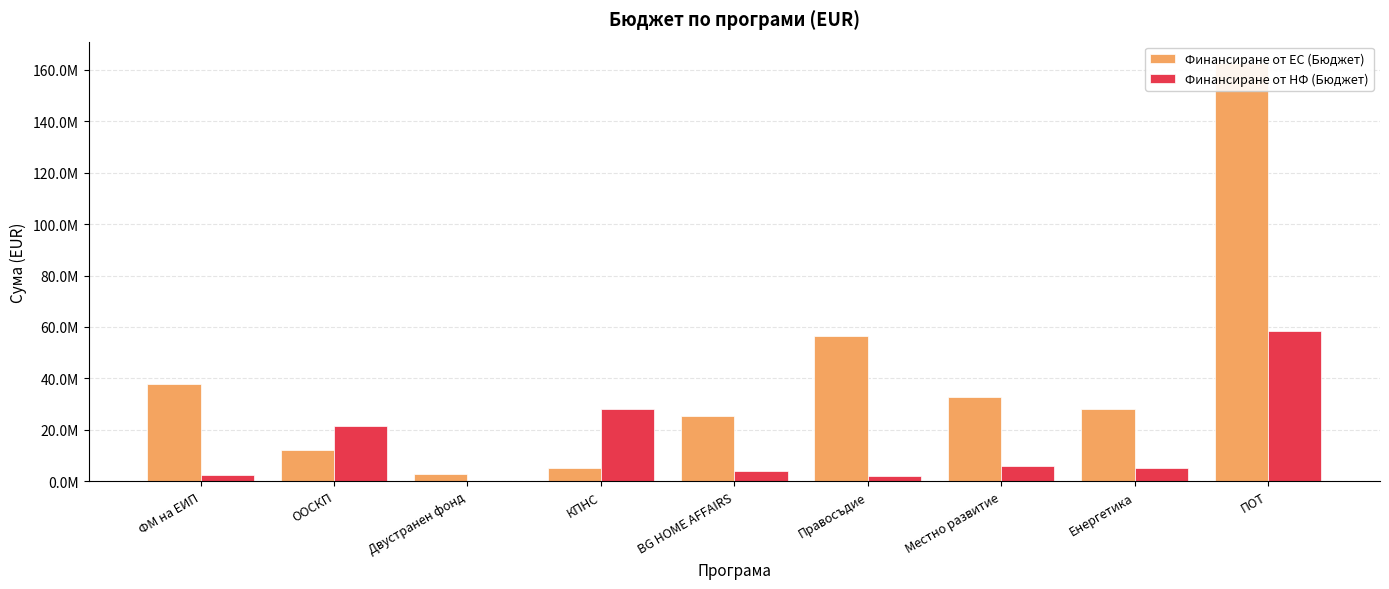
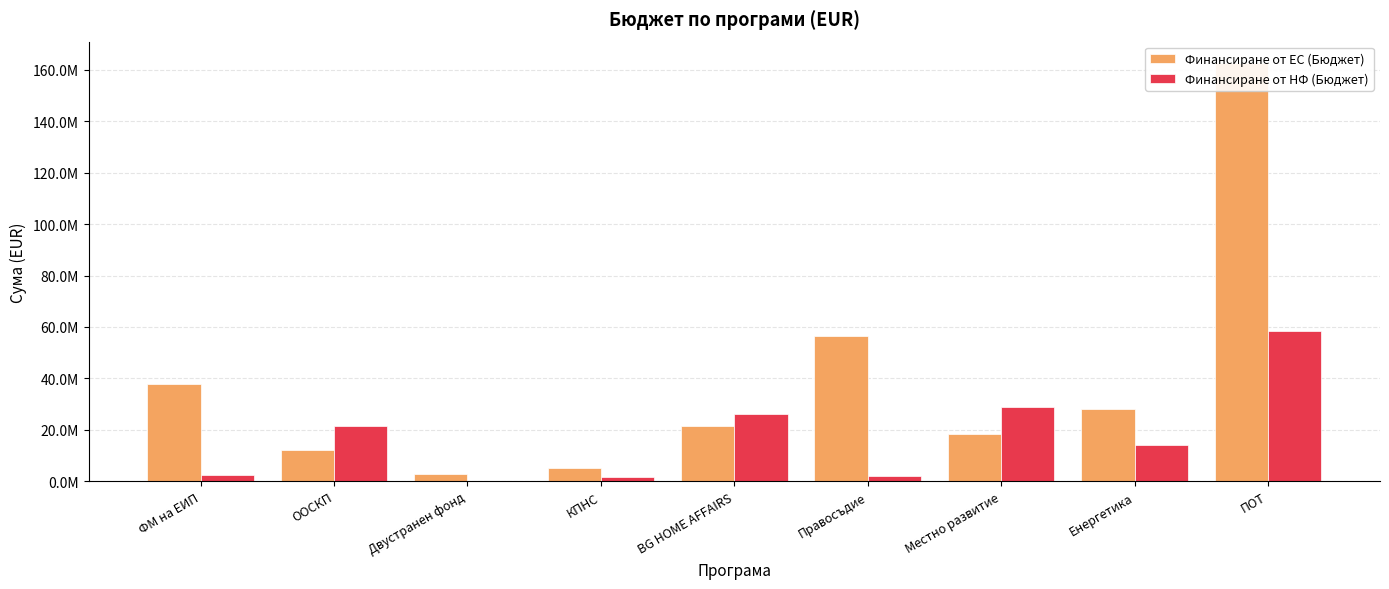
  {
    "Финансиране от ЕС (Бюджет)": {
      "ФМ на ЕИП": 38000000,
      "ООСКП": 12000000,
      "Двустранен фонд": 3000000,
      "КПНС": 5000000,
-     "BG HOME AFFAIRS": 25000000,
+     "BG HOME AFFAIRS": 21000000,
      "Правосъдие": 56000000,
-     "Местно развитие": 33000000,
+     "Местно развитие": 18000000,
      "Енергетика": 28000000
    },
    "Финансиране от НФ (Бюджет)": {
      "ФМ на ЕИП": 2000000,
      "ООСКП": 21000000,
      "Двустранен фонд": 0,
-     "КПНС": 28000000,
-     "BG HOME AFFAIRS": 4000000,
+     "КПНС": 2000000,
+     "BG HOME AFFAIRS": 26000000,
      "Правосъдие": 2000000,
-     "Местно развитие": 6000000,
-     "Енергетика": 5000000,
+     "Местно развитие": 29000000,
+     "Енергетика": 14000000,
      "ПОТ": 58000000
    }
  }
